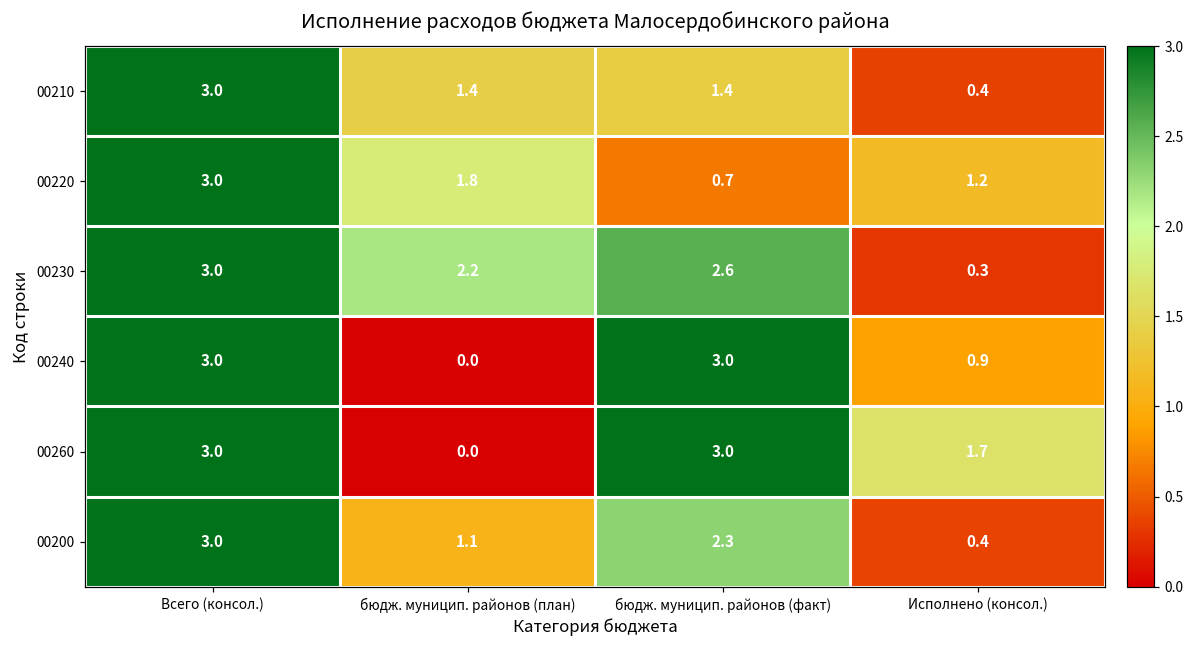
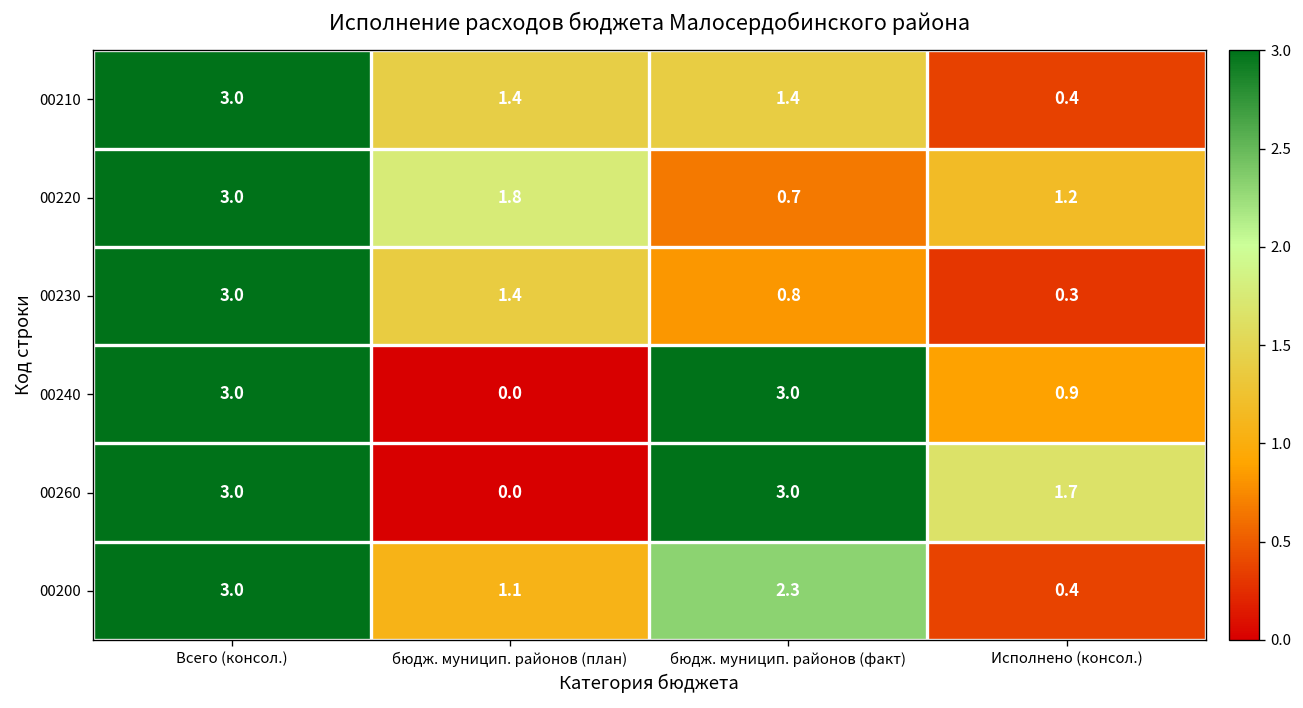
  {
    "00210": {
      "Всего (консол.)": 3.0,
      "бюдж. муницип. районов (план)": 1.4,
      "бюдж. муницип. районов (факт)": 1.4,
      "Исполнено (консол.)": 0.4
    },
    "00220": {
      "Всего (консол.)": 3.0,
      "бюдж. муницип. районов (план)": 1.8,
      "бюдж. муницип. районов (факт)": 0.7,
      "Исполнено (консол.)": 1.2
    },
    "00230": {
      "Всего (консол.)": 3.0,
-     "бюдж. муницип. районов (план)": 2.2,
-     "бюдж. муницип. районов (факт)": 2.6,
+     "бюдж. муницип. районов (план)": 1.4,
+     "бюдж. муницип. районов (факт)": 0.8,
      "Исполнено (консол.)": 0.3
    },
    "00240": {
      "Всего (консол.)": 3.0,
      "бюдж. муницип. районов (план)": 0.0,
      "бюдж. муницип. районов (факт)": 3.0,
      "Исполнено (консол.)": 0.9
    },
    "00260": {
      "Всего (консол.)": 3.0,
      "бюдж. муницип. районов (план)": 0.0,
      "бюдж. муницип. районов (факт)": 3.0,
      "Исполнено (консол.)": 1.7
    },
    "00200": {
      "Всего (консол.)": 3.0,
      "бюдж. муницип. районов (план)": 1.1,
      "бюдж. муницип. районов (факт)": 2.3,
      "Исполнено (консол.)": 0.4
    }
  }
